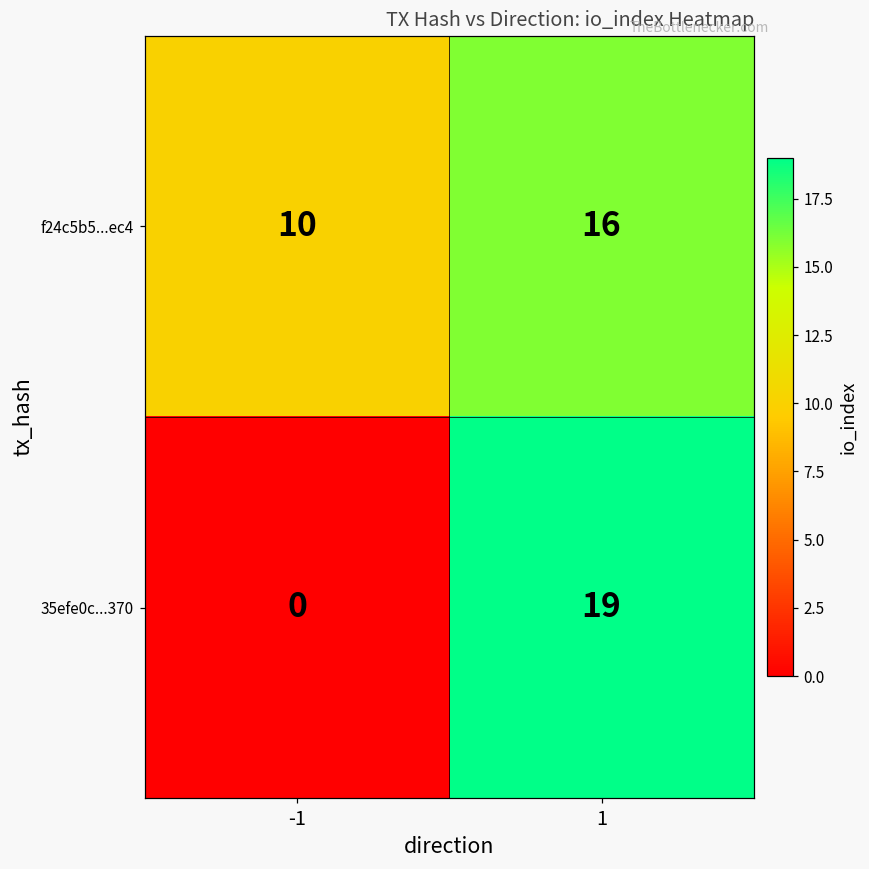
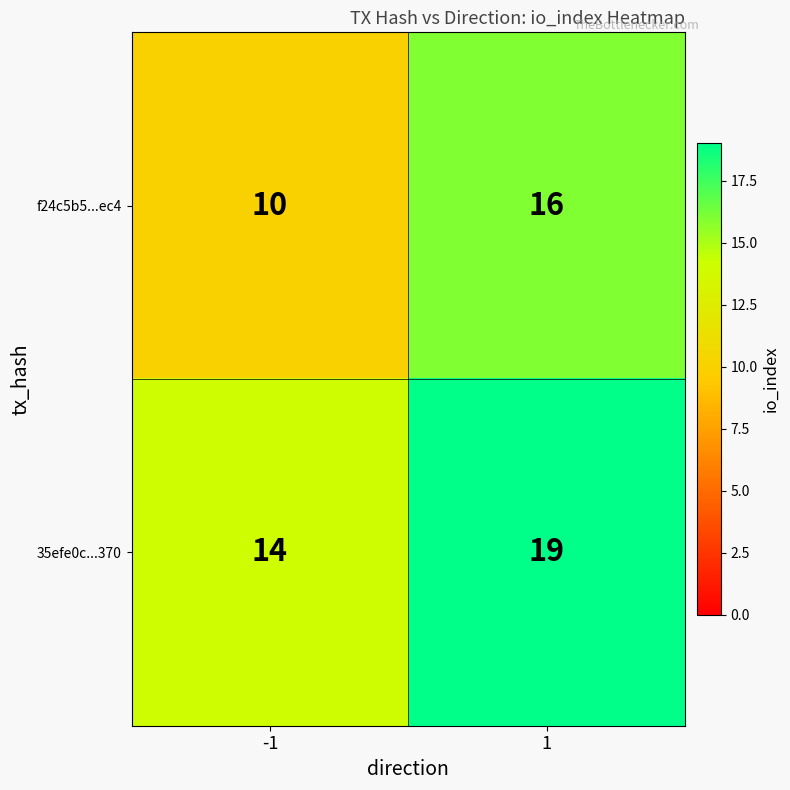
  {
    "f24c5b5...ec4": {
      "-1": 10,
      "1": 16
    },
    "35efe0c...370": {
-     "-1": 0,
+     "-1": 14,
      "1": 19
    }
  }
